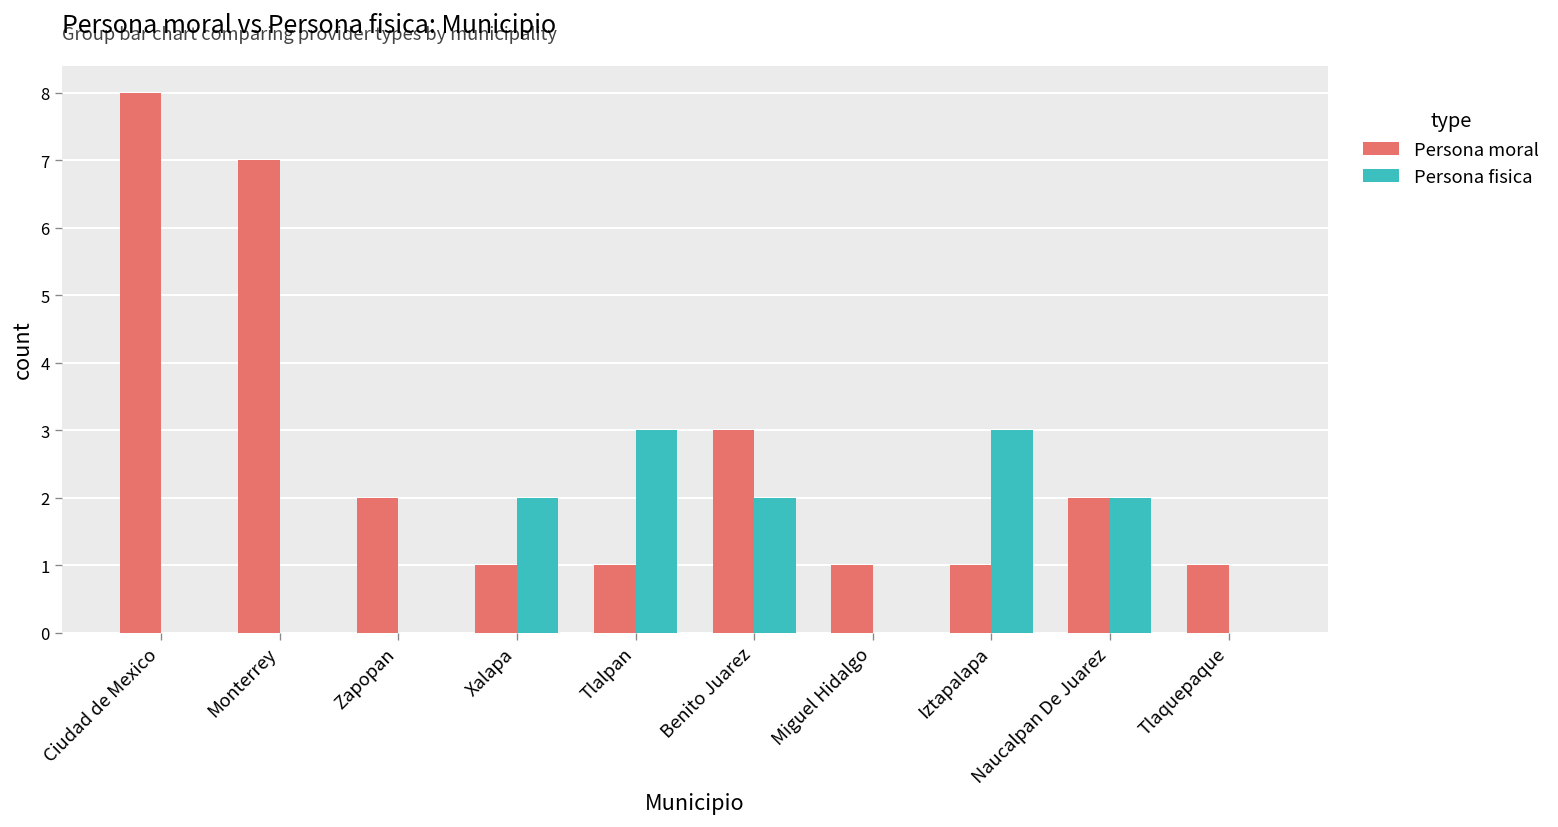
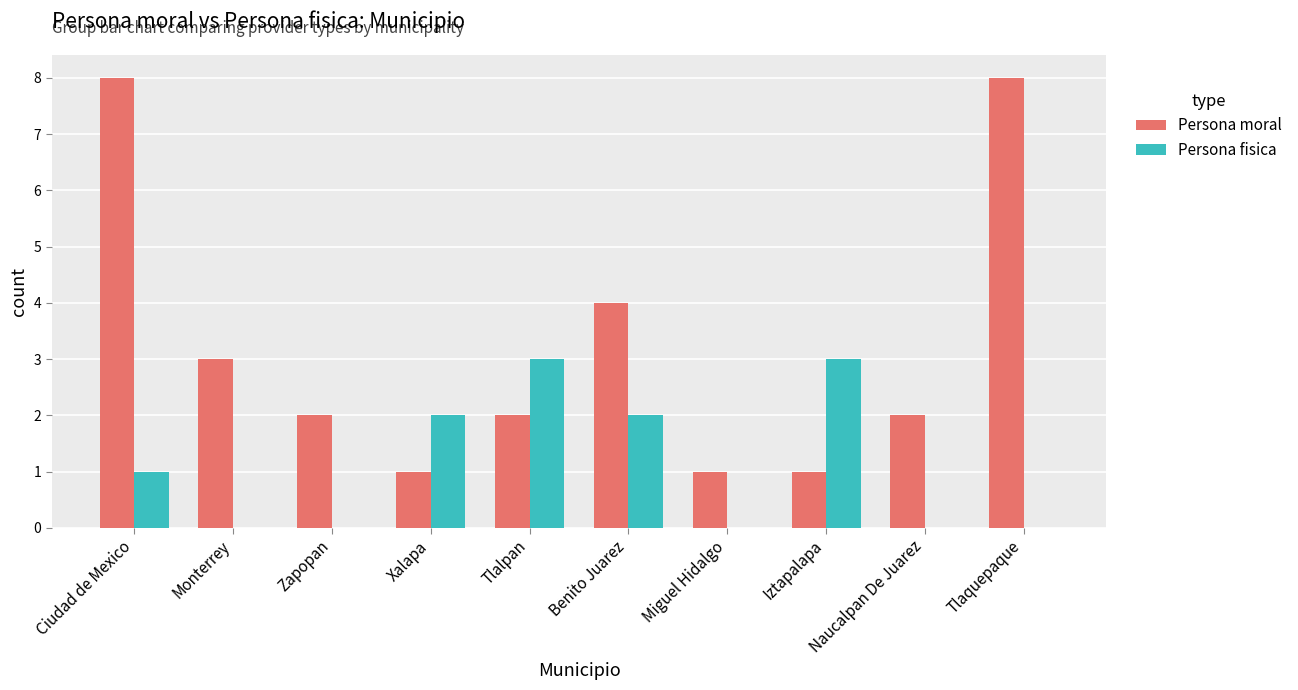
  {
    "Persona moral": {
      "Ciudad de Mexico": 8,
-     "Monterrey": 7,
+     "Monterrey": 3,
      "Zapopan": 2,
      "Xalapa": 1,
-     "Tlalpan": 1,
-     "Benito Juarez": 3,
+     "Tlalpan": 2,
+     "Benito Juarez": 4,
      "Miguel Hidalgo": 1,
      "Iztapalapa": 1,
      "Naucalpan De Juarez": 2,
-     "Tlaquepaque": 1
+     "Tlaquepaque": 8
    },
    "Persona fisica": {
-     "Ciudad de Mexico": 0,
+     "Ciudad de Mexico": 1,
      "Monterrey": 0,
      "Zapopan": 0,
      "Xalapa": 2,
      "Tlalpan": 3,
      "Benito Juarez": 2,
      "Miguel Hidalgo": 0,
      "Iztapalapa": 3,
-     "Naucalpan De Juarez": 2,
+     "Naucalpan De Juarez": 0,
      "Tlaquepaque": 0
    }
  }
